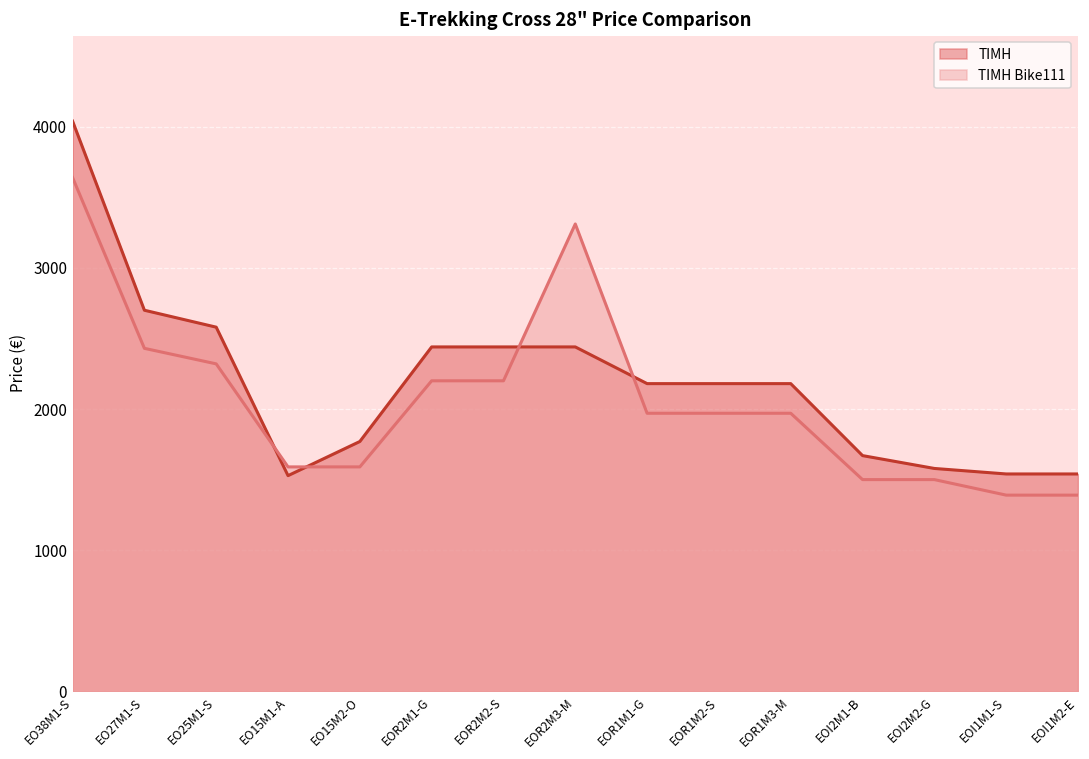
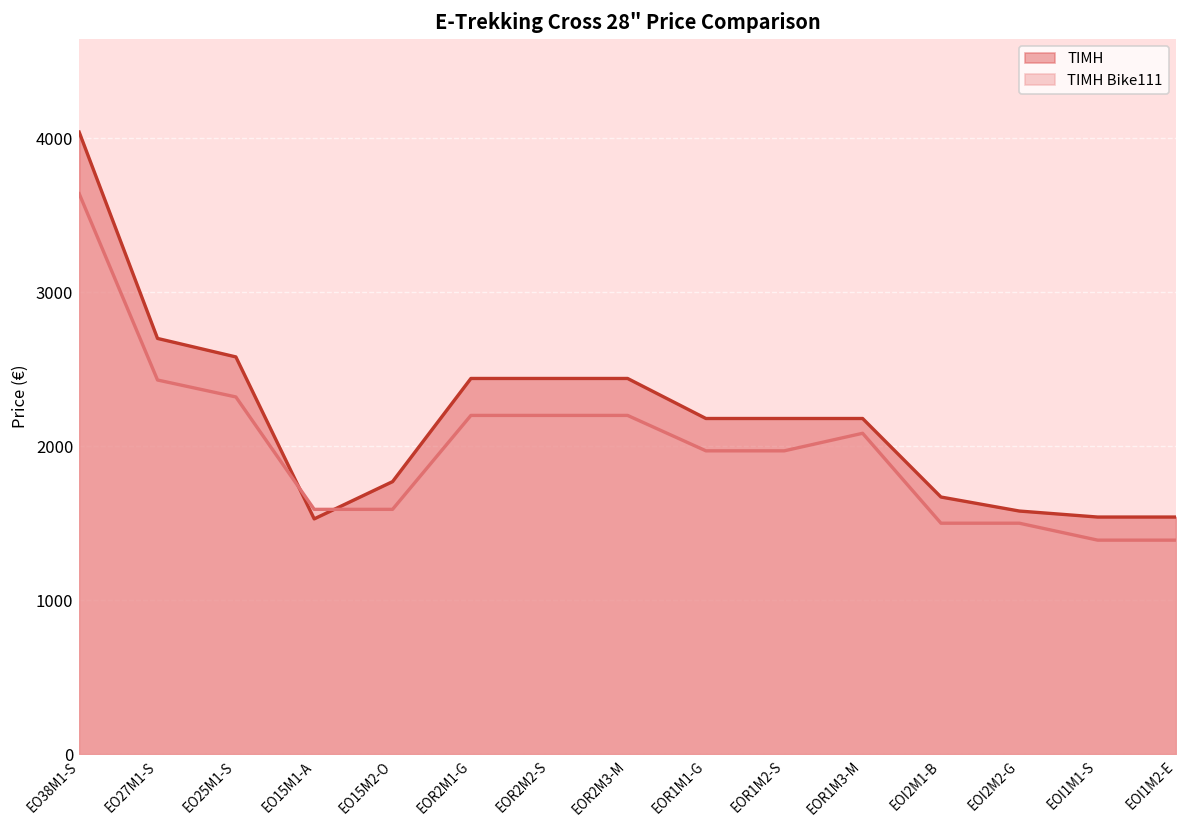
  {
    "ΤΙΜΗ": {
      "EO38M1-S": 4040,
      "EO27M1-S": 2700,
      "EO25M1-S": 2580,
      "EO15M1-A": 1530,
      "EO15M2-O": 1770,
      "EOR2M1-G": 2440,
      "EOR2M2-S": 2440,
      "EOR2M3-M": 2440,
      "EOR1M1-G": 2180,
      "EOR1M2-S": 2180,
      "EOR1M3-M": 2180,
      "EOI2M1-B": 1670,
      "EOI2M2-G": 1580,
      "EOI1M1-S": 1540,
      "EOI1M2-E": 1540
    },
    "ΤΙΜΗ Bike111": {
      "EO38M1-S": 3640,
      "EO27M1-S": 2430,
      "EO25M1-S": 2320,
      "EO15M1-A": 1590,
      "EO15M2-O": 1590,
      "EOR2M1-G": 2200,
      "EOR2M2-S": 2200,
-     "EOR2M3-M": 3310,
+     "EOR2M3-M": 2200,
      "EOR1M1-G": 1970,
      "EOR1M2-S": 1970,
-     "EOR1M3-M": 1970,
+     "EOR1M3-M": 2080,
      "EOI2M1-B": 1500,
      "EOI2M2-G": 1500,
      "EOI1M1-S": 1390,
      "EOI1M2-E": 1390
    }
  }
